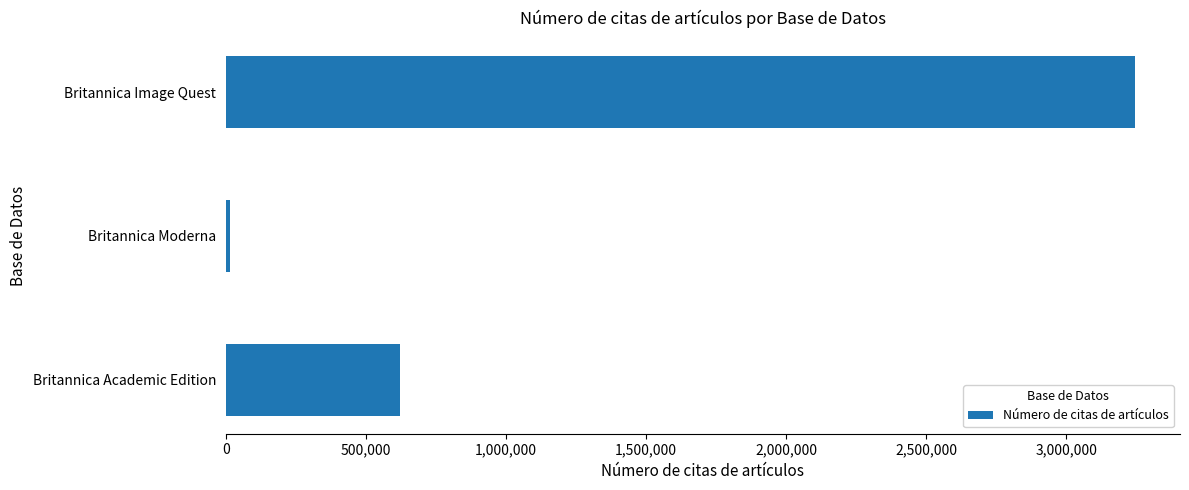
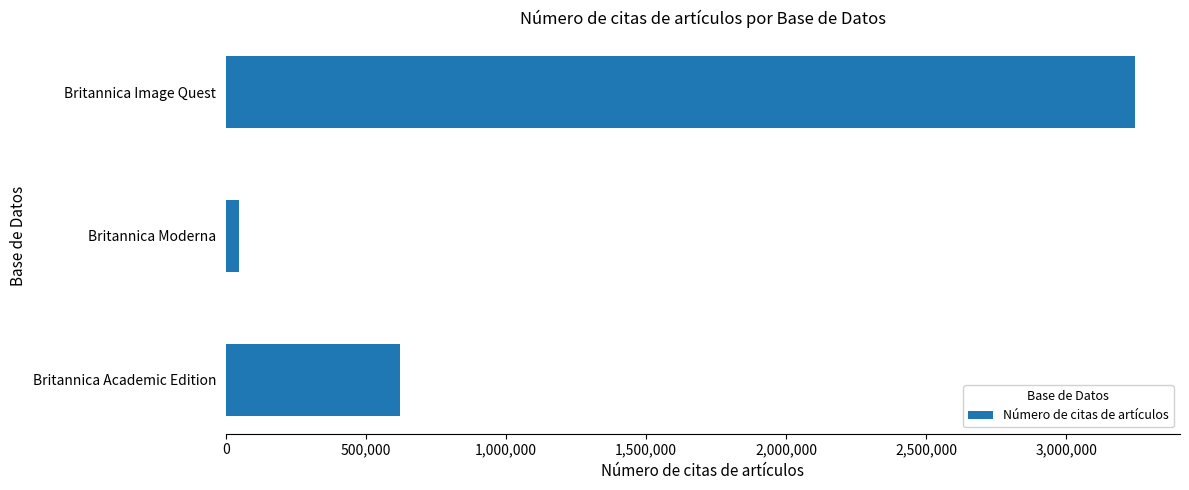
  {
    "Britannica Image Quest": "3,240,000",
-   "Britannica Moderna": "20,000",
+   "Britannica Moderna": "50,000",
    "Britannica Academic Edition": "620,000"
  }
